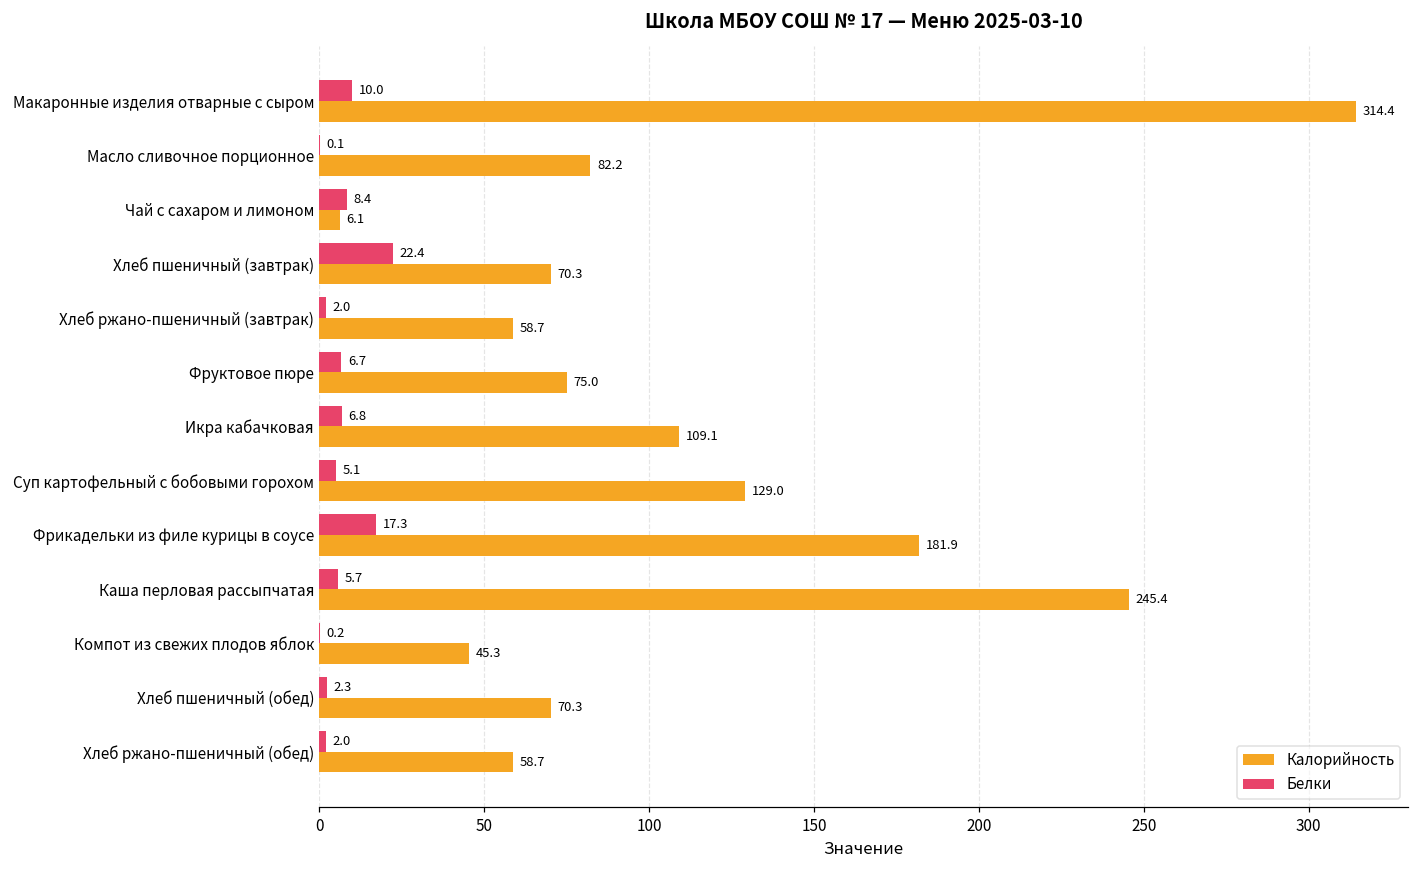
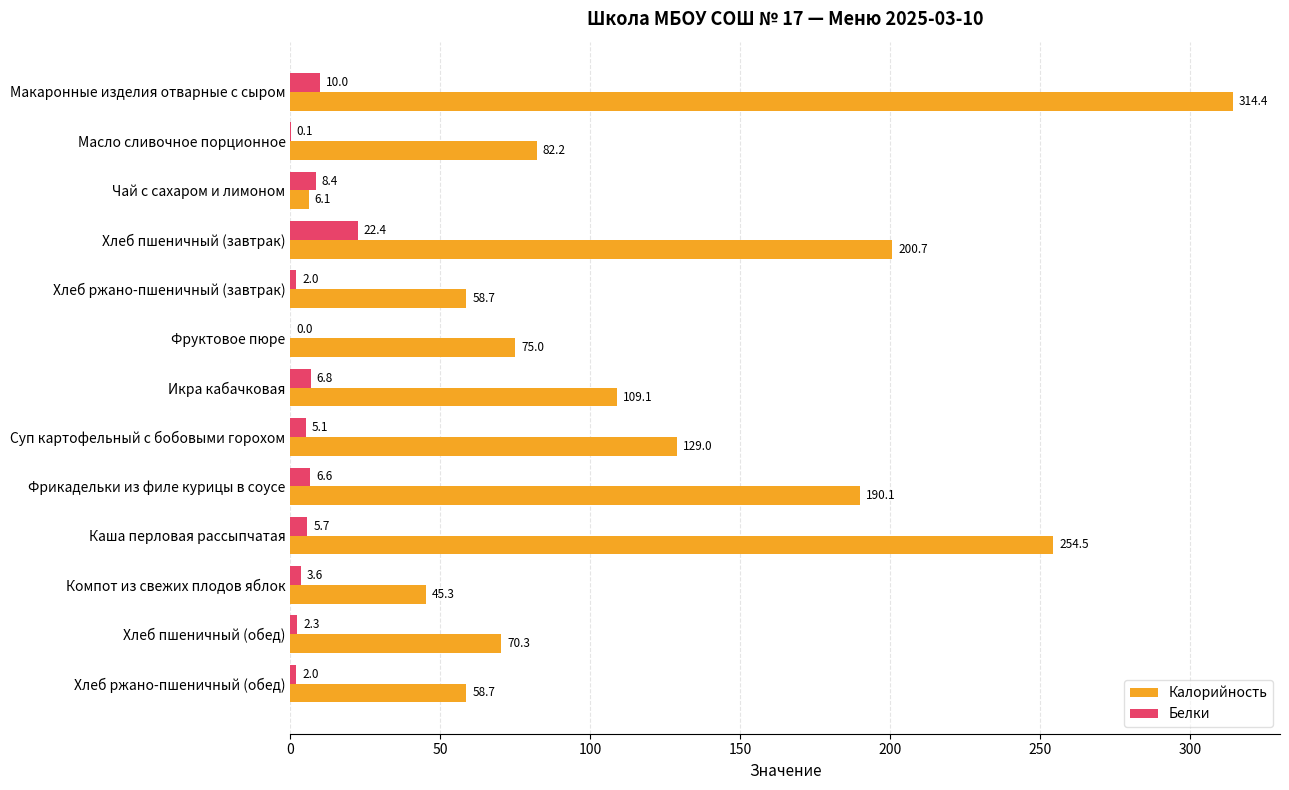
  {
    "Калорийность": {
      "Макаронные изделия отварные с сыром": 314.4,
      "Масло сливочное порционное": 82.2,
      "Чай с сахаром и лимоном": 6.1,
-     "Хлеб пшеничный (завтрак)": 70.3,
+     "Хлеб пшеничный (завтрак)": 200.7,
      "Хлеб ржано-пшеничный (завтрак)": 58.7,
      "Фруктовое пюре": 75.0,
      "Икра кабачковая": 109.1,
      "Суп картофельный с бобовыми горохом": 129.0,
-     "Фрикадельки из филе курицы в соусе": 181.9,
-     "Каша перловая рассыпчатая": 245.4,
+     "Фрикадельки из филе курицы в соусе": 190.1,
+     "Каша перловая рассыпчатая": 254.5,
      "Компот из свежих плодов яблок": 45.3,
      "Хлеб пшеничный (обед)": 70.3,
      "Хлеб ржано-пшеничный (обед)": 58.7
    },
    "Белки": {
      "Макаронные изделия отварные с сыром": 10.0,
      "Масло сливочное порционное": 0.1,
      "Чай с сахаром и лимоном": 8.4,
      "Хлеб пшеничный (завтрак)": 22.4,
      "Хлеб ржано-пшеничный (завтрак)": 2.0,
-     "Фруктовое пюре": 6.7,
+     "Фруктовое пюре": 0.0,
      "Икра кабачковая": 6.8,
      "Суп картофельный с бобовыми горохом": 5.1,
-     "Фрикадельки из филе курицы в соусе": 17.3,
+     "Фрикадельки из филе курицы в соусе": 6.6,
      "Каша перловая рассыпчатая": 5.7,
-     "Компот из свежих плодов яблок": 0.2,
+     "Компот из свежих плодов яблок": 3.6,
      "Хлеб пшеничный (обед)": 2.3,
      "Хлеб ржано-пшеничный (обед)": 2.0
    }
  }
